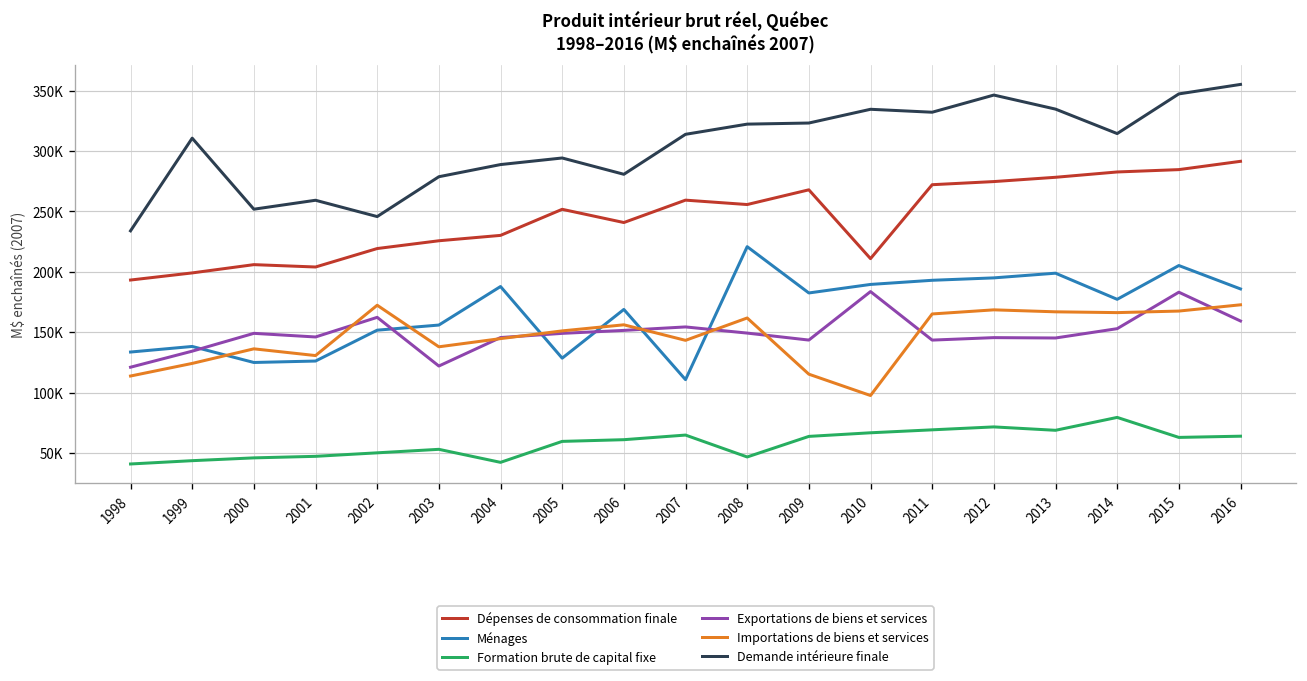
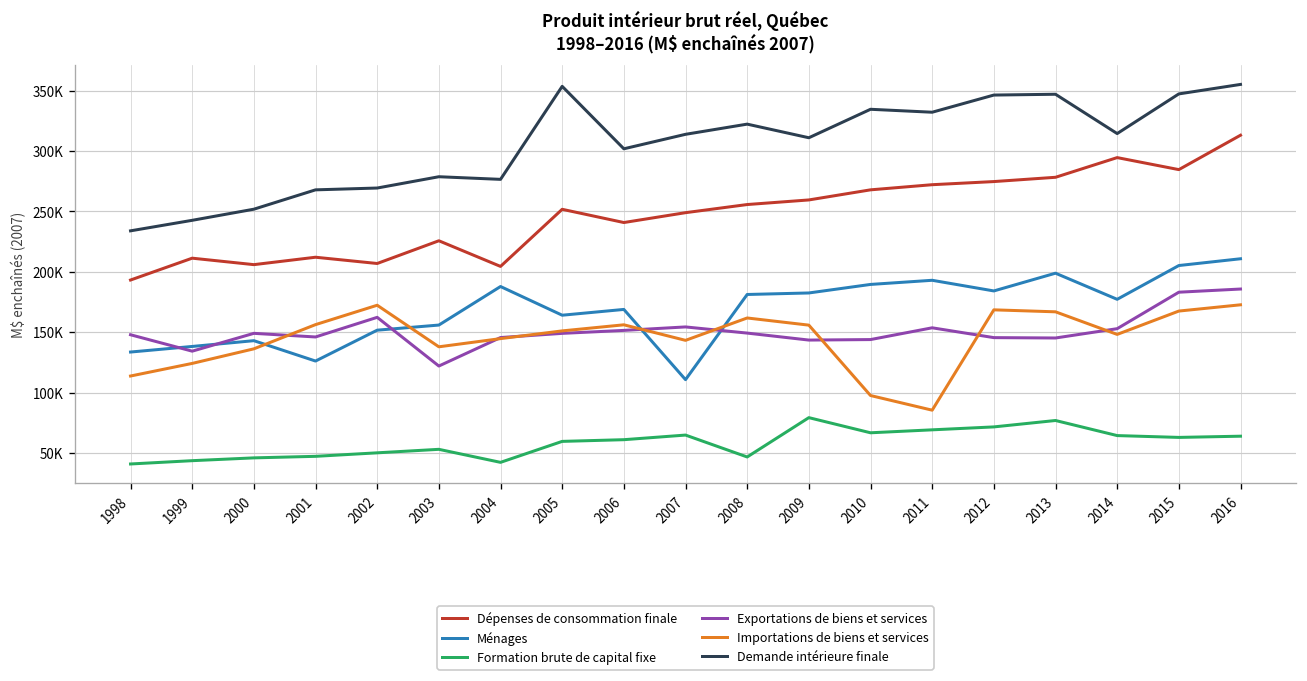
  {
    "Dépenses de consommation finale": {
      "1998": 193000,
-     "1999": 199000,
+     "1999": 211000,
      "2000": 206000,
-     "2001": 204000,
-     "2002": 219000,
+     "2001": 212000,
+     "2002": 207000,
      "2003": 226000,
-     "2004": 230000,
+     "2004": 205000,
      "2005": 252000,
      "2006": 241000,
-     "2007": 259000,
+     "2007": 249000,
      "2008": 256000,
-     "2009": 268000,
-     "2010": 211000,
+     "2009": 260000,
+     "2010": 268000,
      "2011": 272000,
      "2012": 275000,
      "2013": 278000,
-     "2014": 283000,
+     "2014": 295000,
      "2015": 285000,
-     "2016": 292000
+     "2016": 313000
    },
    "Ménages": {
      "1998": 134000,
      "1999": 138000,
-     "2000": 125000,
+     "2000": 143000,
      "2001": 126000,
      "2002": 152000,
      "2003": 156000,
      "2004": 188000,
-     "2005": 129000,
+     "2005": 164000,
      "2006": 169000,
      "2007": 111000,
-     "2008": 221000,
+     "2008": 181000,
      "2009": 183000,
      "2010": 190000,
      "2011": 193000,
-     "2012": 195000,
+     "2012": 184000,
      "2013": 199000,
      "2014": 177000,
      "2015": 205000,
-     "2016": 186000
+     "2016": 211000
    },
    "Formation brute de capital fixe": {
      "1998": 41000,
      "1999": 44000,
      "2000": 46000,
      "2001": 47000,
      "2002": 50000,
      "2003": 53000,
      "2004": 42000,
      "2005": 60000,
      "2006": 61000,
      "2007": 65000,
      "2008": 47000,
-     "2009": 64000,
+     "2009": 79000,
      "2010": 67000,
      "2011": 69000,
      "2012": 72000,
-     "2013": 69000,
-     "2014": 80000,
+     "2013": 77000,
+     "2014": 64000,
      "2015": 63000,
      "2016": 64000
    },
    "Exportations de biens et services": {
-     "1998": 121000,
+     "1998": 148000,
      "1999": 134000,
      "2000": 149000,
      "2001": 146000,
      "2002": 162000,
      "2003": 122000,
      "2006": 152000,
      "2007": 154000,
      "2008": 149000,
      "2009": 144000,
-     "2010": 184000,
-     "2011": 144000,
+     "2010": 144000,
+     "2011": 154000,
      "2012": 146000,
      "2013": 145000,
      "2014": 153000,
      "2015": 183000,
-     "2016": 159000
+     "2016": 186000
    },
    "Importations de biens et services": {
      "1998": 114000,
      "1999": 124000,
      "2000": 136000,
-     "2001": 131000,
+     "2001": 156000,
      "2002": 172000,
      "2003": 138000,
      "2006": 156000,
      "2007": 143000,
      "2008": 162000,
-     "2009": 115000,
+     "2009": 156000,
      "2010": 98000,
-     "2011": 165000,
+     "2011": 85000,
      "2012": 169000,
      "2013": 167000,
-     "2014": 166000,
+     "2014": 148000,
      "2015": 168000,
      "2016": 173000
    },
    "Demande intérieure finale": {
      "1998": 234000,
-     "1999": 311000,
+     "1999": 243000,
      "2000": 252000,
-     "2001": 259000,
-     "2002": 246000,
+     "2001": 268000,
+     "2002": 269000,
      "2003": 279000,
-     "2004": 289000,
-     "2005": 294000,
-     "2006": 281000,
+     "2004": 277000,
+     "2005": 354000,
+     "2006": 302000,
      "2007": 314000,
      "2008": 322000,
-     "2009": 323000,
+     "2009": 311000,
      "2010": 335000,
      "2011": 332000,
      "2012": 346000,
-     "2013": 335000,
+     "2013": 347000,
      "2014": 315000,
      "2015": 347000,
      "2016": 355000
    }
  }
